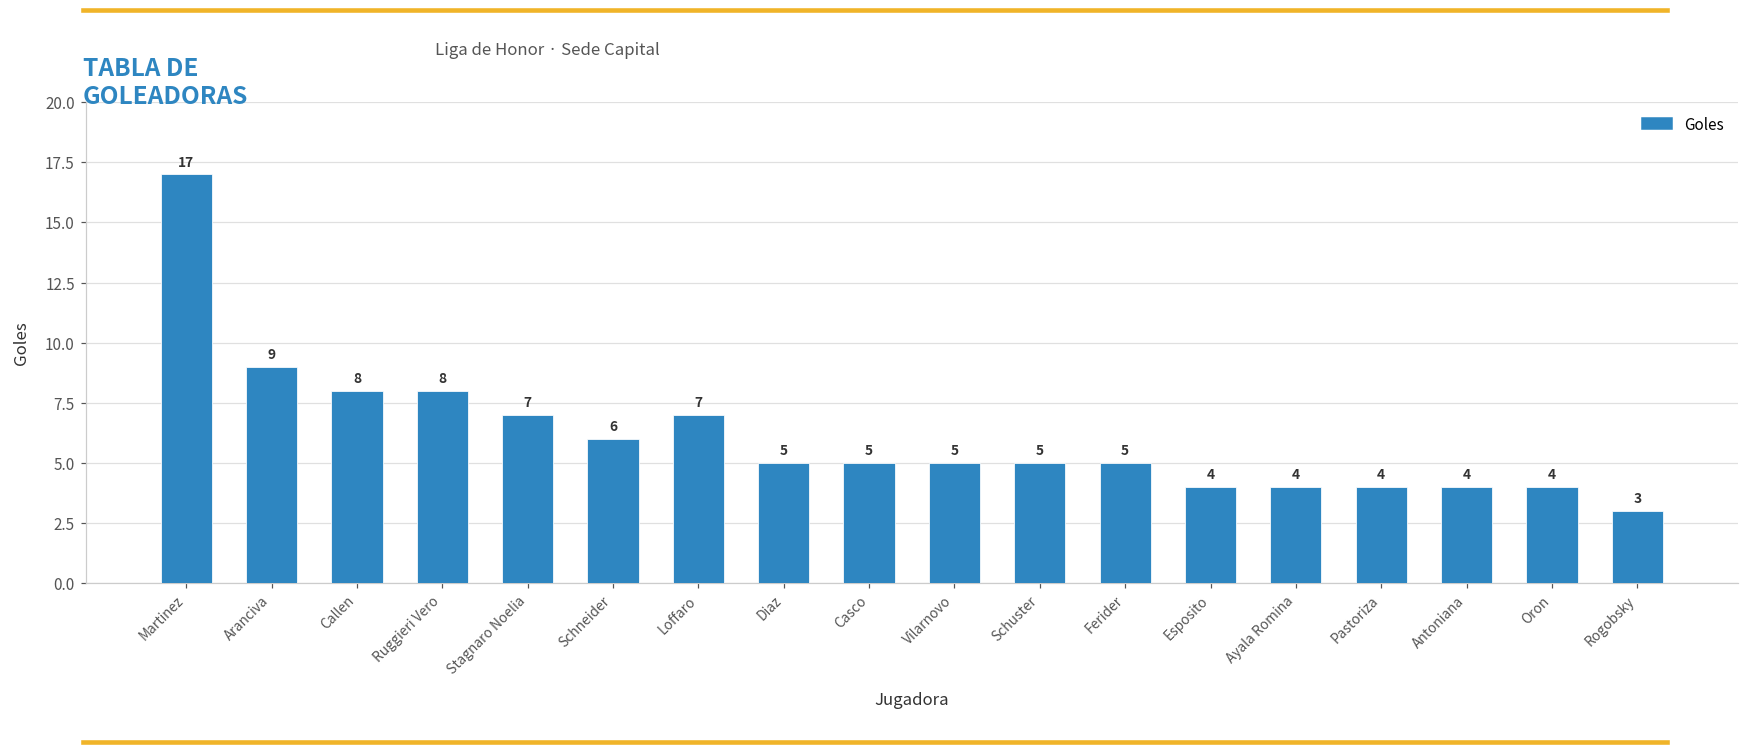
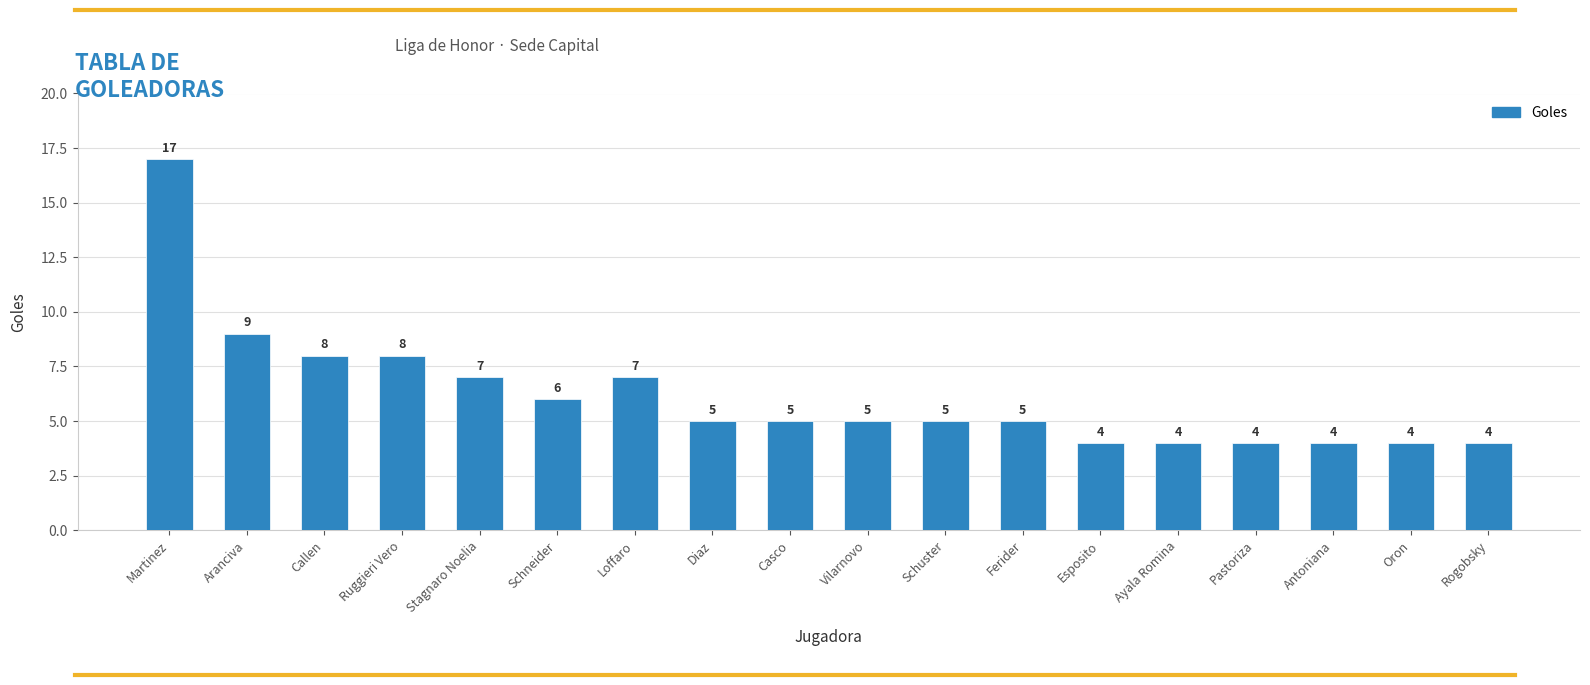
  {
    "Martinez": 17,
    "Aranciva": 9,
    "Callen": 8,
    "Ruggieri Vero": 8,
    "Stagnaro Noelia": 7,
    "Schneider": 6,
    "Loffaro": 7,
    "Diaz": 5,
    "Casco": 5,
    "Vilarnovo": 5,
    "Schuster": 5,
    "Ferider": 5,
    "Esposito": 4,
    "Ayala Romina": 4,
    "Pastoriza": 4,
    "Antoniana": 4,
    "Oron": 4,
-   "Rogobsky": 3
+   "Rogobsky": 4
  }
